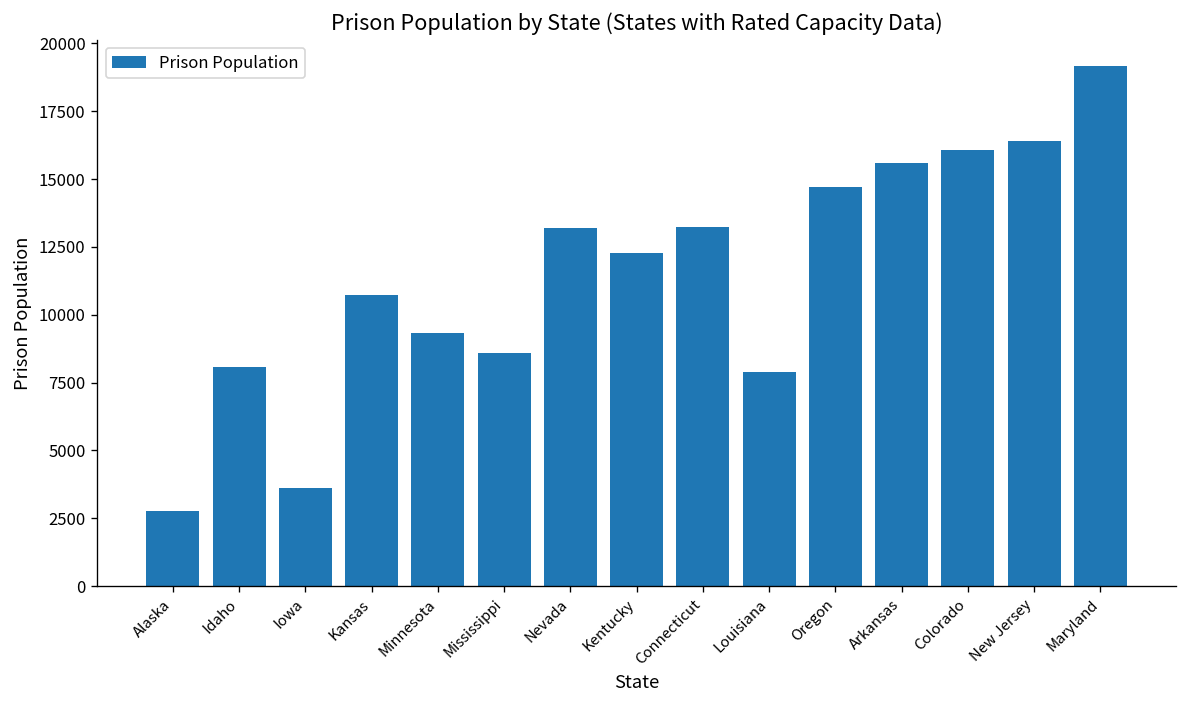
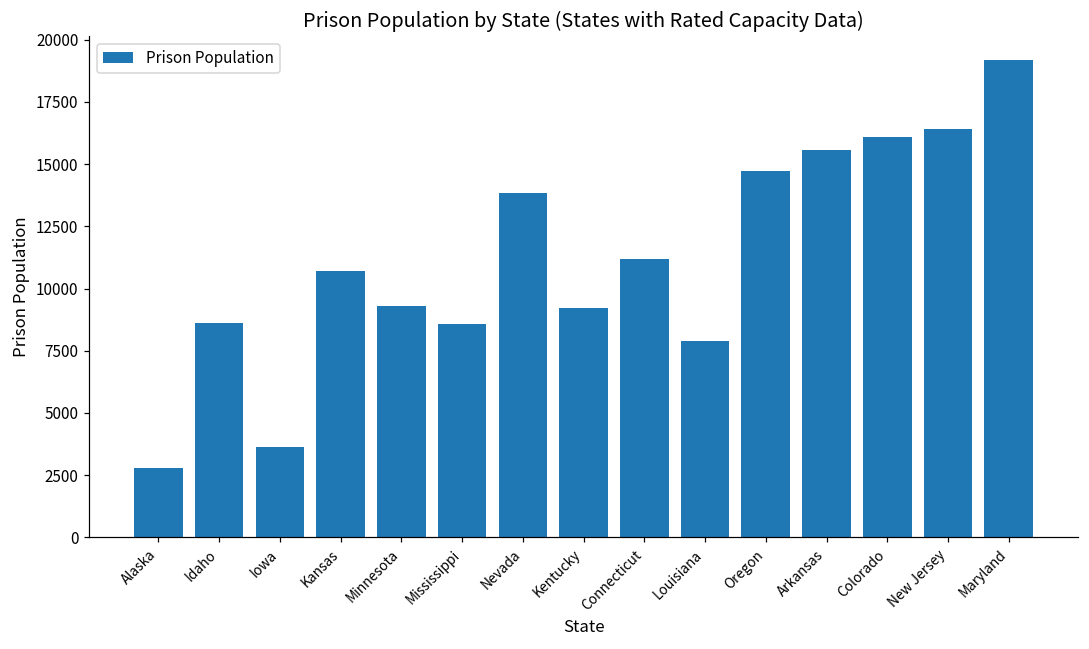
  {
    "Alaska": 2800,
-   "Idaho": 8100,
+   "Idaho": 8600,
    "Iowa": 3600,
    "Kansas": 10700,
    "Minnesota": 9300,
    "Mississippi": 8600,
-   "Nevada": 13200,
-   "Kentucky": 12300,
-   "Connecticut": 13200,
+   "Nevada": 13800,
+   "Kentucky": 9200,
+   "Connecticut": 11200,
    "Louisiana": 7900,
    "Oregon": 14700,
    "Arkansas": 15600,
    "Colorado": 16100,
    "New Jersey": 16400,
    "Maryland": 19200
  }
